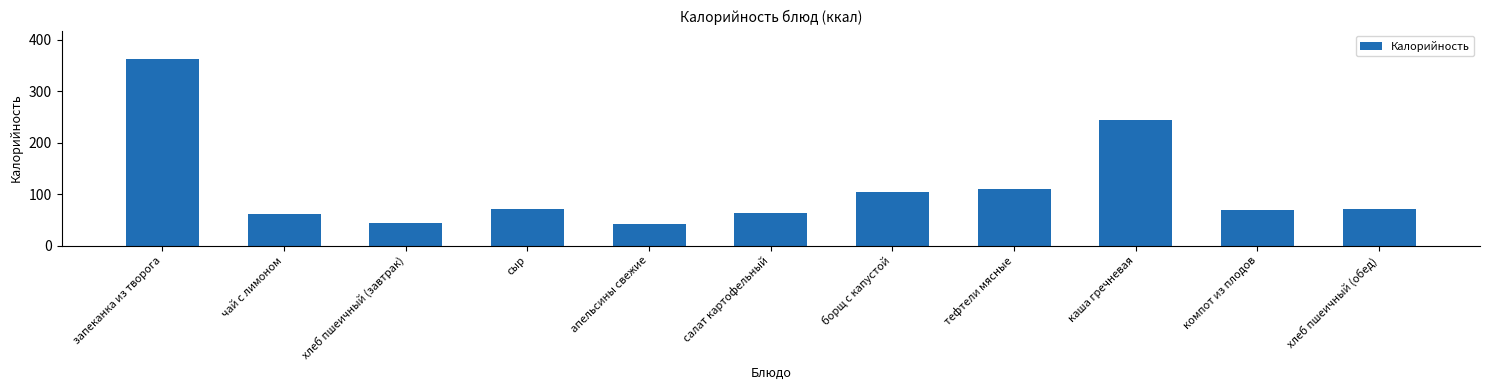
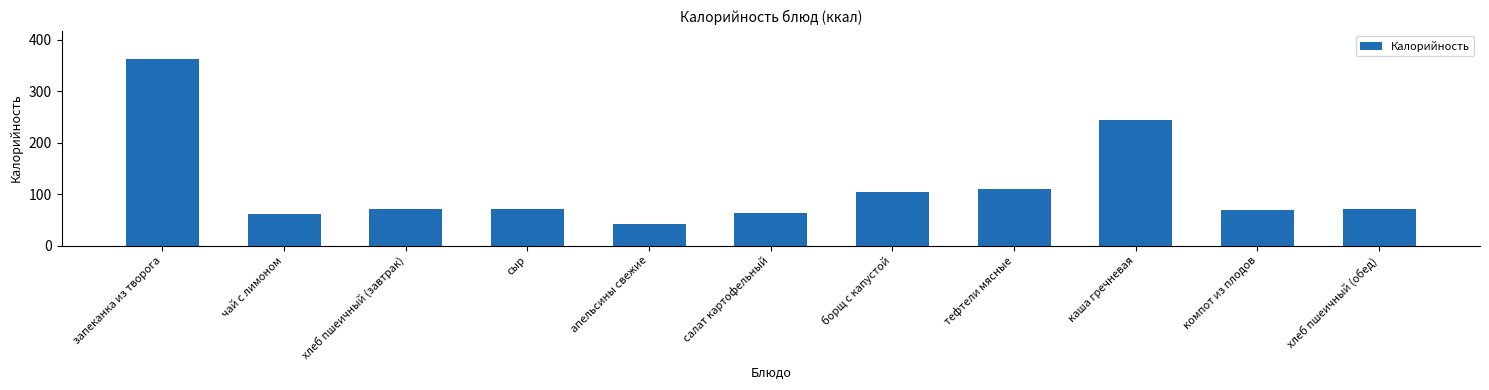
  {
    "запеканка из творога": 360,
    "чай с лимоном": 60,
-   "хлеб пшеичный (завтрак)": 40,
+   "хлеб пшеичный (завтрак)": 70,
    "сыр": 70,
    "апельсины свежие": 40,
    "салат картофельный": 60,
    "борщ с капустой": 100,
    "тефтели мясные": 110,
    "каша гречневая": 240,
    "компот из плодов": 70,
    "хлеб пшеичный (обед)": 70
  }
